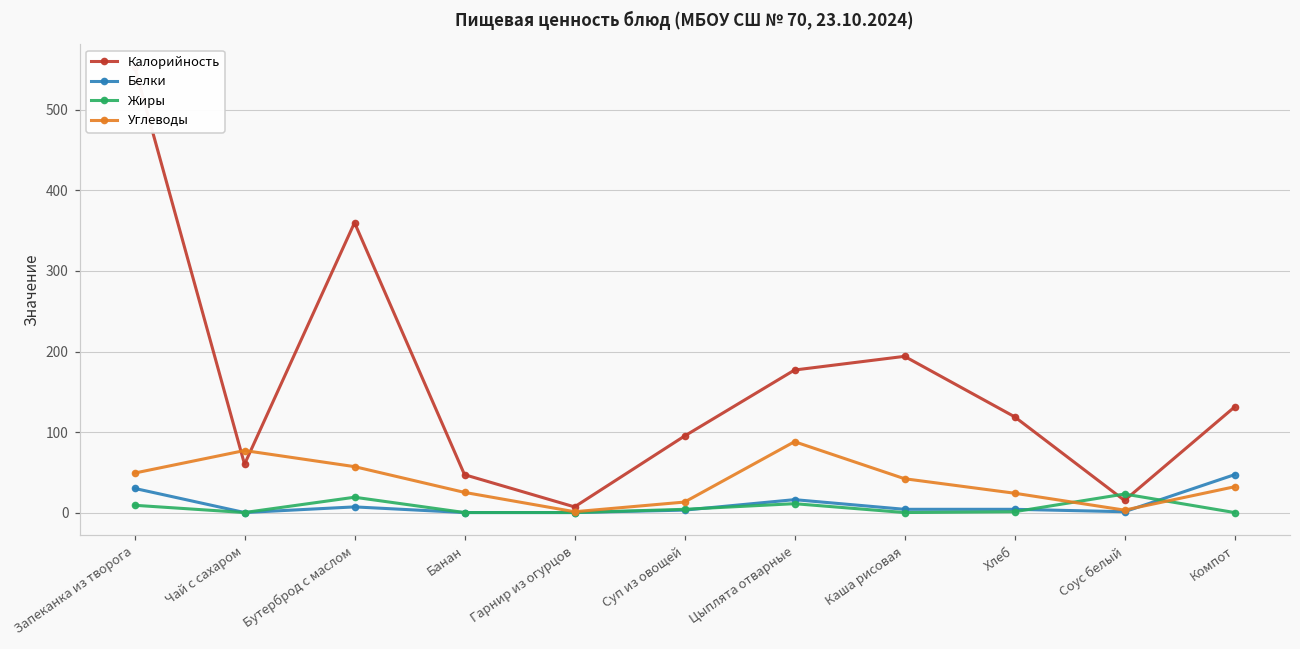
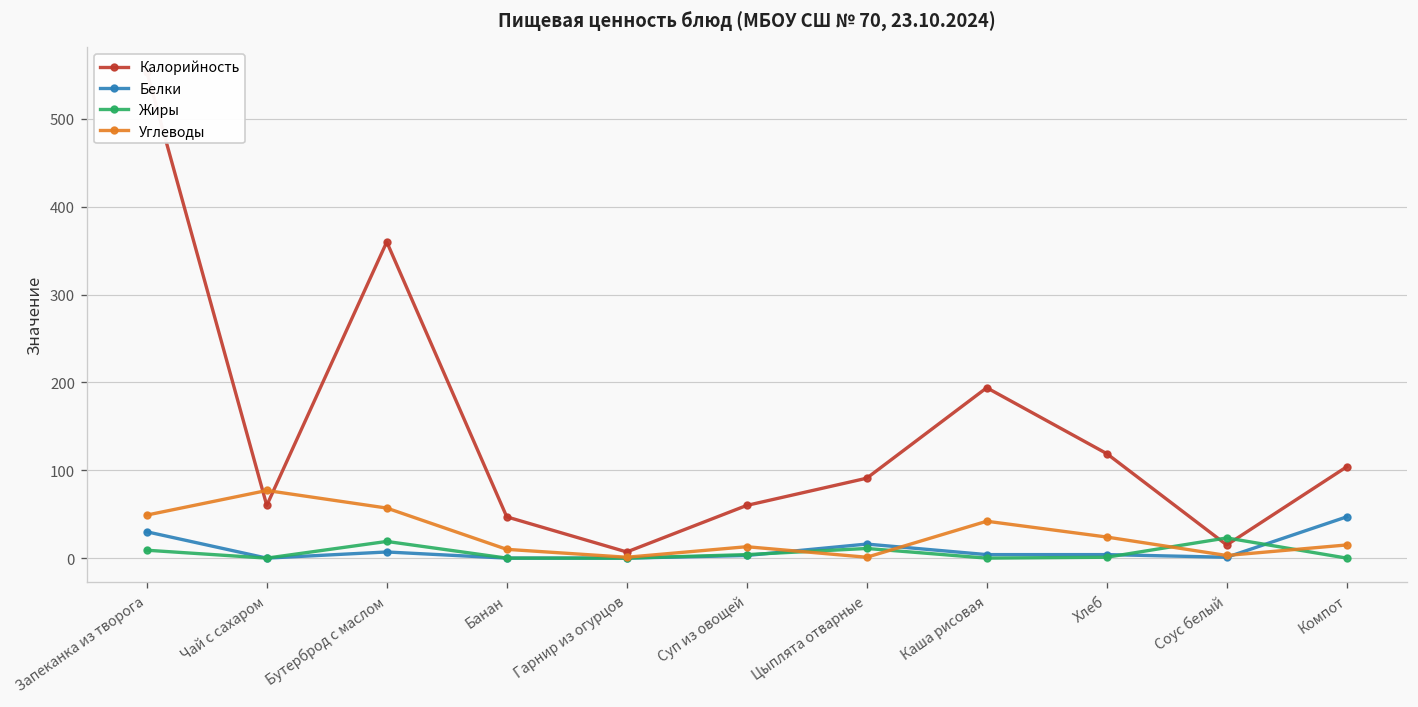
  {
    "Калорийность": {
      "Чай с сахаром": 60,
      "Бутерброд с маслом": 360,
      "Банан": 50,
      "Гарнир из огурцов": 10,
-     "Суп из овощей": 100,
-     "Цыплята отварные": 180,
+     "Суп из овощей": 60,
+     "Цыплята отварные": 90,
      "Каша рисовая": 190,
      "Хлеб": 120,
      "Соус белый": 20,
-     "Компот": 130
+     "Компот": 100
    },
    "Белки": {
      "Запеканка из творога": 30,
      "Бутерброд с маслом": 10,
      "Цыплята отварные": 20,
      "Каша рисовая": 0,
      "Компот": 50
    },
    "Жиры": {
      "Запеканка из творога": 10,
      "Бутерброд с маслом": 20,
      "Цыплята отварные": 10,
      "Каша рисовая": 0,
      "Соус белый": 20,
      "Компот": 0
    },
    "Углеводы": {
      "Запеканка из творога": 50,
      "Чай с сахаром": 80,
      "Бутерброд с маслом": 60,
-     "Банан": 30,
+     "Банан": 10,
      "Суп из овощей": 10,
-     "Цыплята отварные": 90,
+     "Цыплята отварные": 0,
      "Каша рисовая": 40,
      "Хлеб": 20,
-     "Компот": 30
+     "Компот": 20
    }
  }
